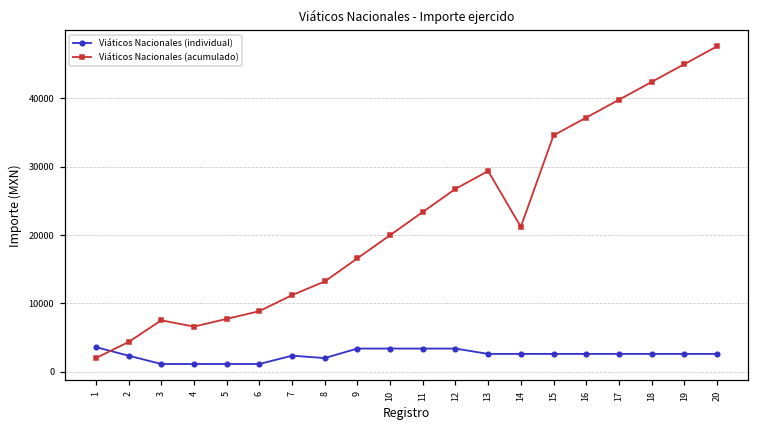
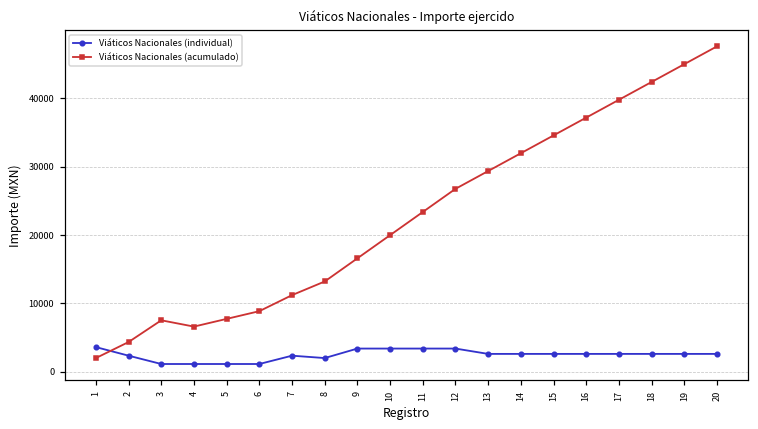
  {
    "Viáticos Nacionales (individual)": {
      "1": 4000,
      "2": 2000,
      "3": 1000,
      "4": 1000,
      "5": 1000,
      "6": 1000,
      "7": 2000,
      "8": 2000,
      "9": 3000,
      "10": 3000,
      "11": 3000,
      "12": 3000,
      "13": 3000,
      "14": 3000,
      "15": 3000,
      "16": 3000,
      "17": 3000,
      "18": 3000,
      "19": 3000,
      "20": 3000
    },
    "Viáticos Nacionales (acumulado)": {
      "1": 2000,
      "2": 4000,
      "3": 8000,
      "4": 7000,
      "5": 8000,
      "6": 9000,
      "7": 11000,
      "8": 13000,
      "9": 17000,
      "10": 20000,
      "11": 23000,
      "12": 27000,
      "13": 29000,
-     "14": 21000,
+     "14": 32000,
      "15": 35000,
      "16": 37000,
      "17": 40000,
      "18": 42000,
      "19": 45000,
      "20": 48000
    }
  }
